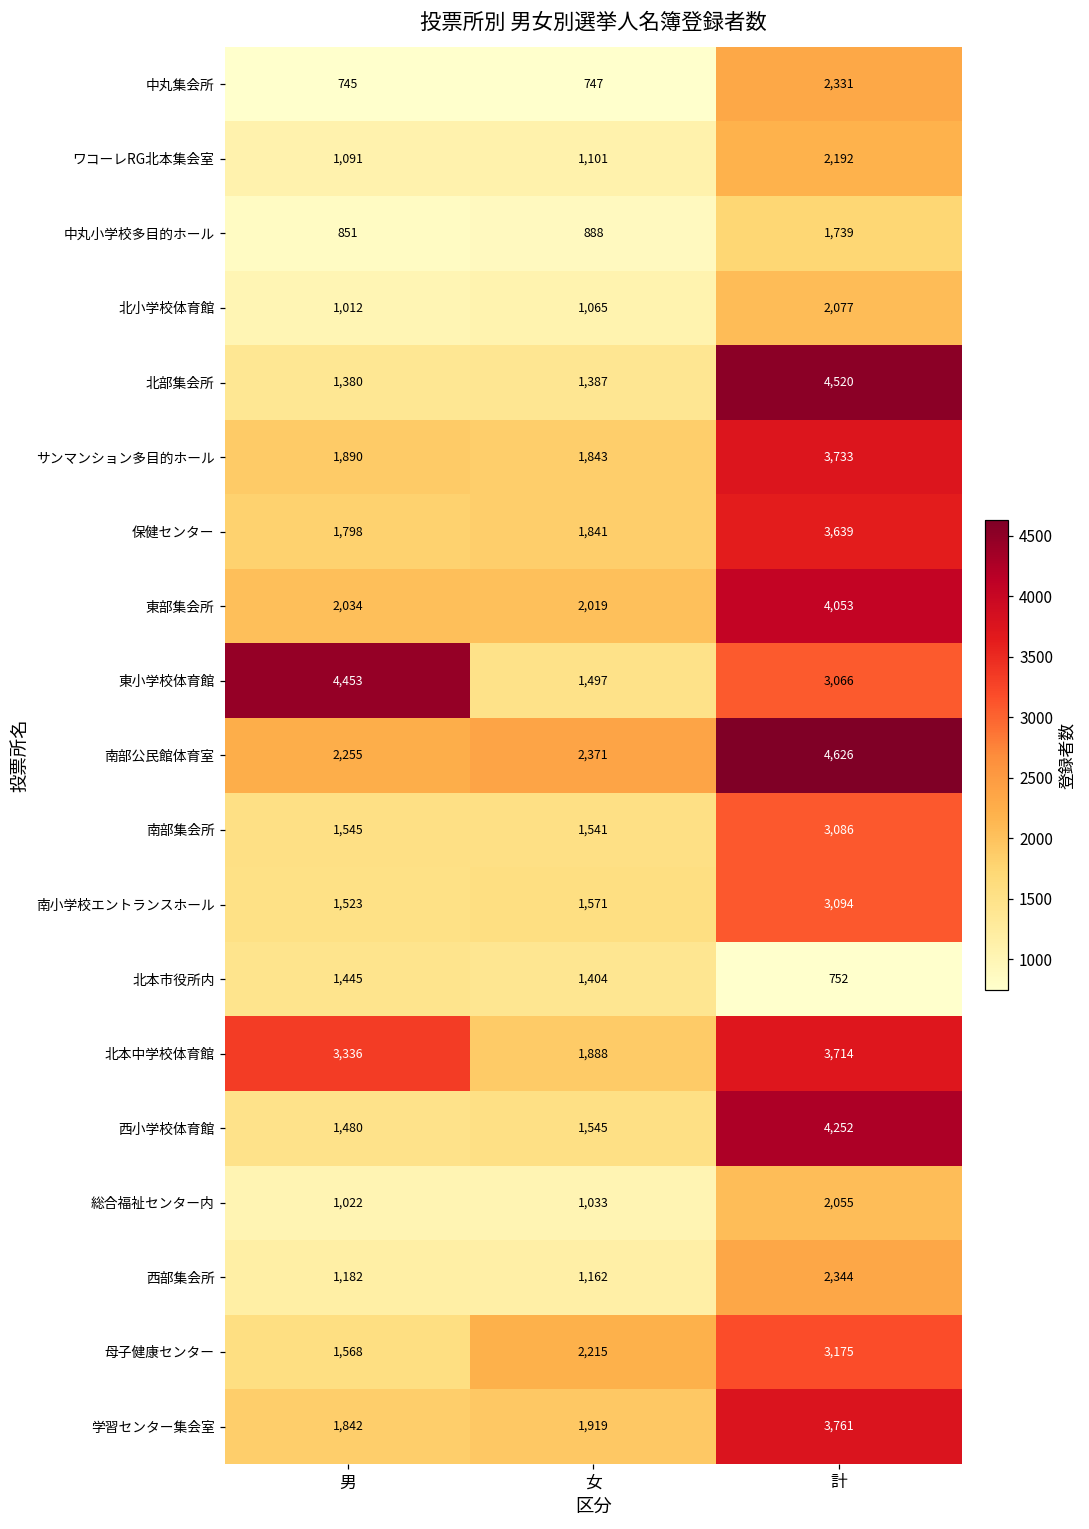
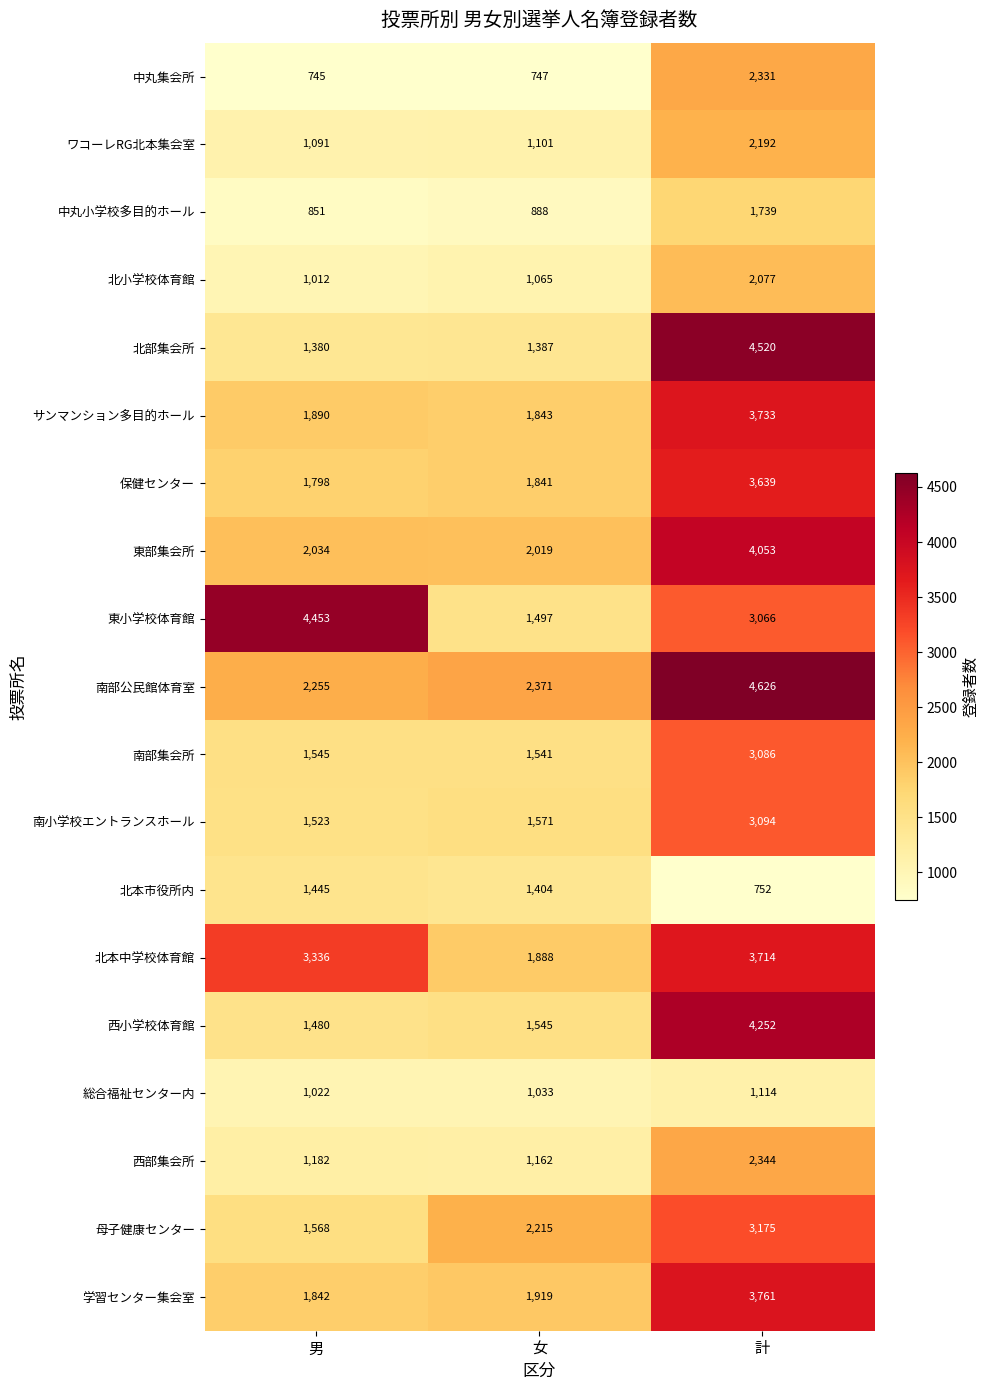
  {
    "中丸集会所": {
      "男": "745",
      "女": "747",
      "計": "2,331"
    },
    "ワコーレRG北本集会室": {
      "男": "1,091",
      "女": "1,101",
      "計": "2,192"
    },
    "中丸小学校多目的ホール": {
      "男": "851",
      "女": "888",
      "計": "1,739"
    },
    "北小学校体育館": {
      "男": "1,012",
      "女": "1,065",
      "計": "2,077"
    },
    "北部集会所": {
      "男": "1,380",
      "女": "1,387",
      "計": "4,520"
    },
    "サンマンション多目的ホール": {
      "男": "1,890",
      "女": "1,843",
      "計": "3,733"
    },
    "保健センター": {
      "男": "1,798",
      "女": "1,841",
      "計": "3,639"
    },
    "東部集会所": {
      "男": "2,034",
      "女": "2,019",
      "計": "4,053"
    },
    "東小学校体育館": {
      "男": "4,453",
      "女": "1,497",
      "計": "3,066"
    },
    "南部公民館体育室": {
      "男": "2,255",
      "女": "2,371",
      "計": "4,626"
    },
    "南部集会所": {
      "男": "1,545",
      "女": "1,541",
      "計": "3,086"
    },
    "南小学校エントランスホール": {
      "男": "1,523",
      "女": "1,571",
      "計": "3,094"
    },
    "北本市役所内": {
      "男": "1,445",
      "女": "1,404",
      "計": "752"
    },
    "北本中学校体育館": {
      "男": "3,336",
      "女": "1,888",
      "計": "3,714"
    },
    "西小学校体育館": {
      "男": "1,480",
      "女": "1,545",
      "計": "4,252"
    },
    "総合福祉センター内": {
      "男": "1,022",
      "女": "1,033",
-     "計": "2,055"
+     "計": "1,114"
    },
    "西部集会所": {
      "男": "1,182",
      "女": "1,162",
      "計": "2,344"
    },
    "母子健康センター": {
      "男": "1,568",
      "女": "2,215",
      "計": "3,175"
    },
    "学習センター集会室": {
      "男": "1,842",
      "女": "1,919",
      "計": "3,761"
    }
  }
